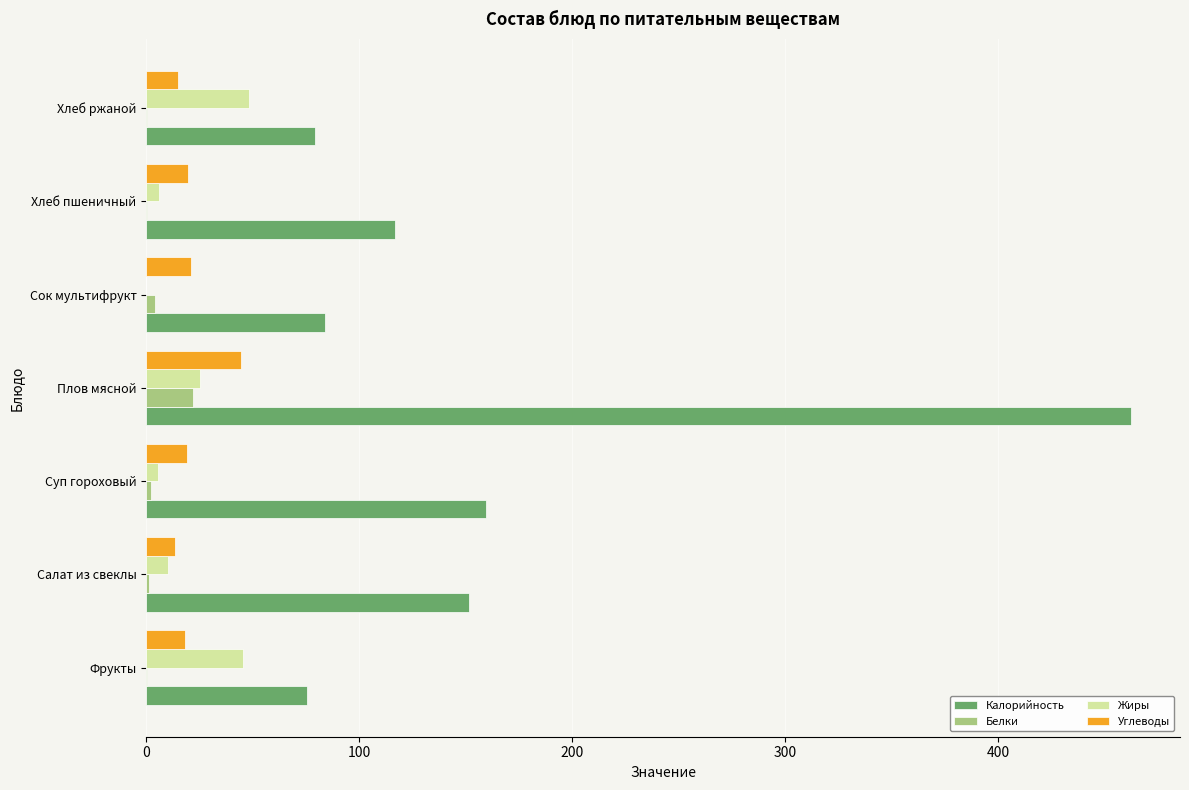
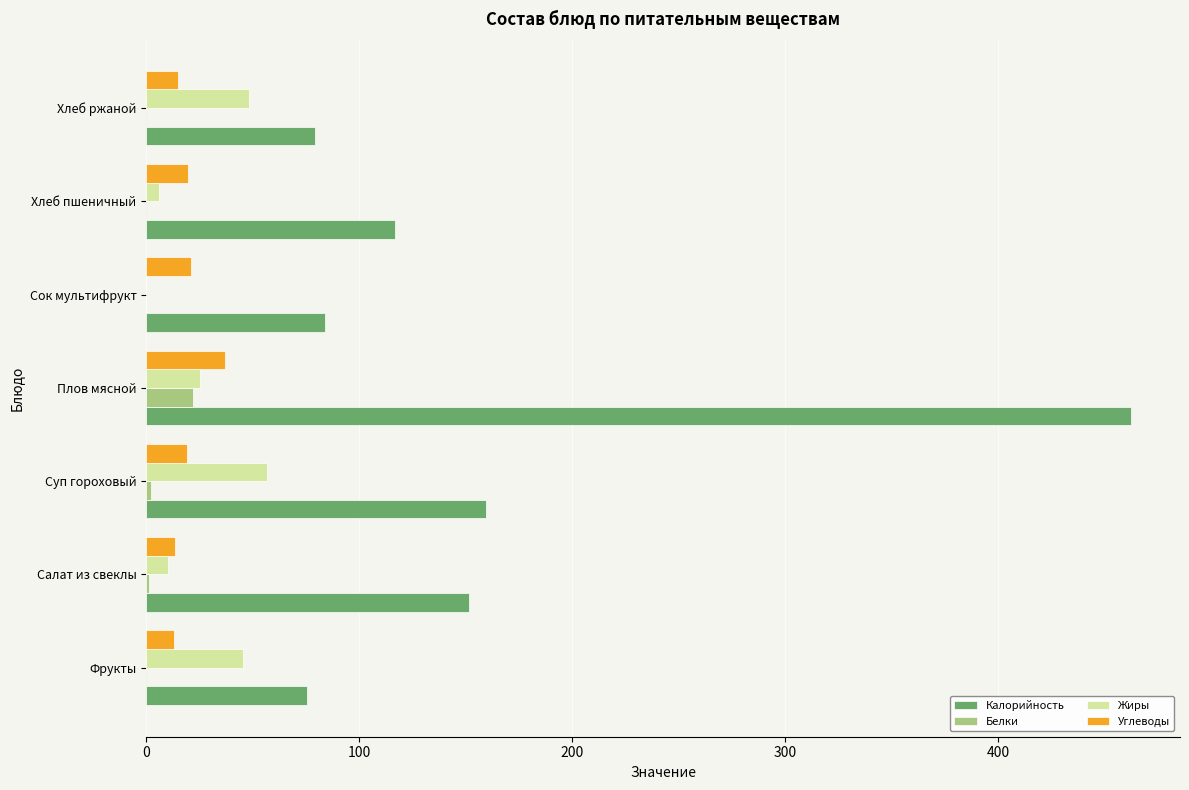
  {
    "Калорийность": {
      "Хлеб ржаной": 79,
      "Хлеб пшеничный": 117,
      "Сок мультифрукт": 84,
      "Плов мясной": 462,
      "Суп гороховый": 159,
      "Салат из свеклы": 152,
      "Фрукты": 76
    },
    "Белки": {
-     "Сок мультифрукт": 4,
+     "Сок мультифрукт": 0,
      "Плов мясной": 22,
      "Суп гороховый": 2,
      "Салат из свеклы": 2
    },
    "Жиры": {
      "Хлеб ржаной": 48,
      "Хлеб пшеничный": 6,
      "Сок мультифрукт": 0,
      "Плов мясной": 25,
-     "Суп гороховый": 6,
+     "Суп гороховый": 57,
      "Салат из свеклы": 10,
      "Фрукты": 46
    },
    "Углеводы": {
      "Хлеб ржаной": 15,
      "Хлеб пшеничный": 20,
      "Сок мультифрукт": 21,
-     "Плов мясной": 44,
+     "Плов мясной": 37,
      "Суп гороховый": 19,
      "Салат из свеклы": 13,
-     "Фрукты": 18
+     "Фрукты": 13
    }
  }
